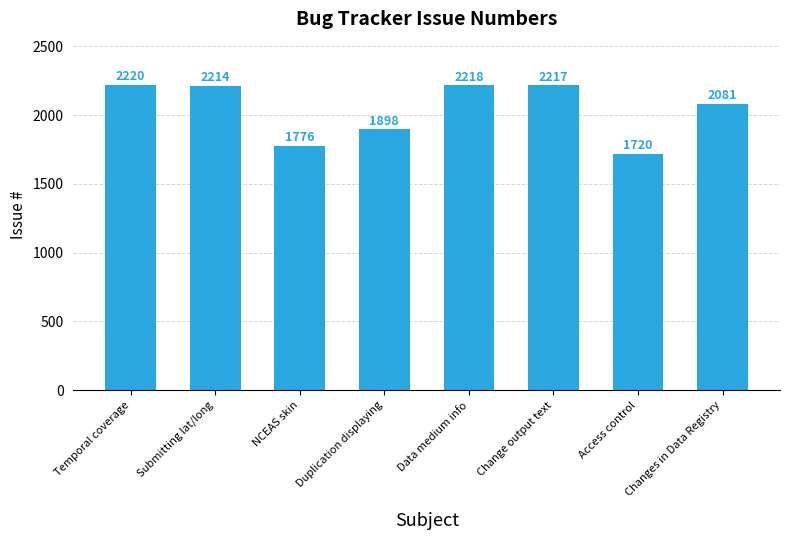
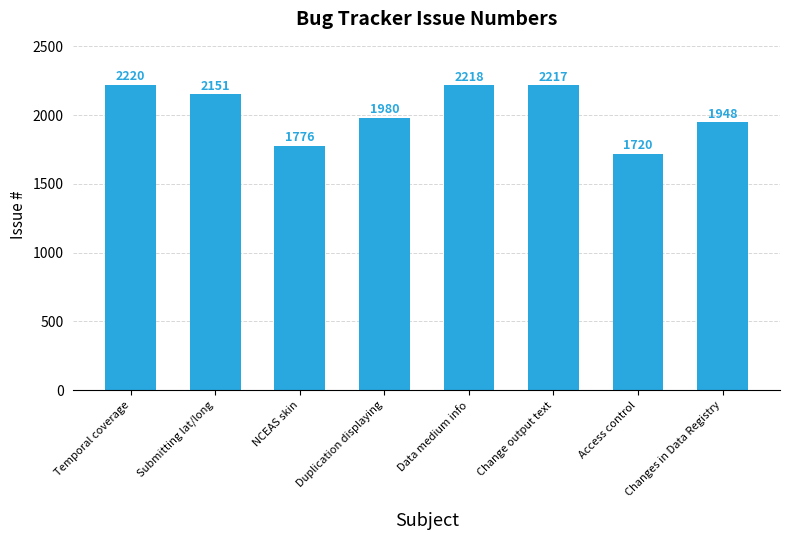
  {
    "Temporal coverage": 2220,
-   "Submitting lat/long": 2214,
+   "Submitting lat/long": 2151,
    "NCEAS skin": 1776,
-   "Duplication displaying": 1898,
+   "Duplication displaying": 1980,
    "Data medium info": 2218,
    "Change output text": 2217,
    "Access control": 1720,
-   "Changes in Data Registry": 2081
+   "Changes in Data Registry": 1948
  }
